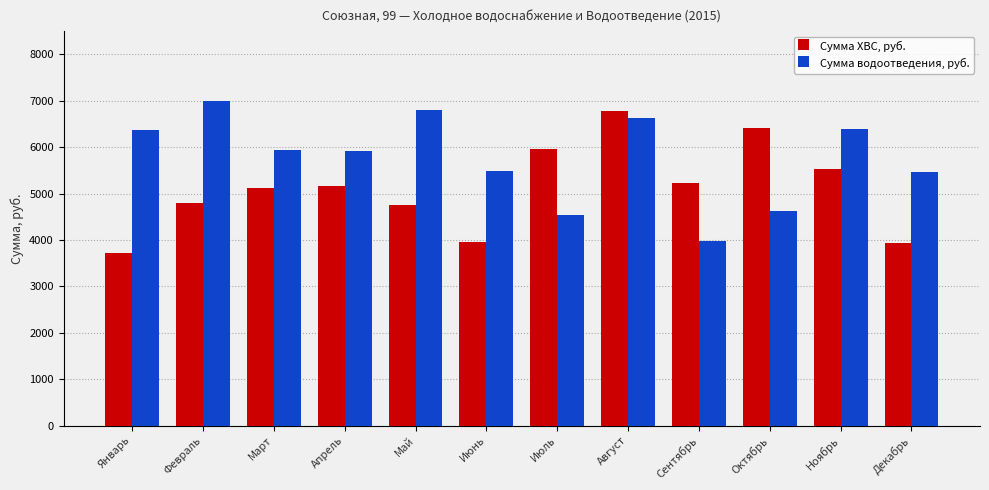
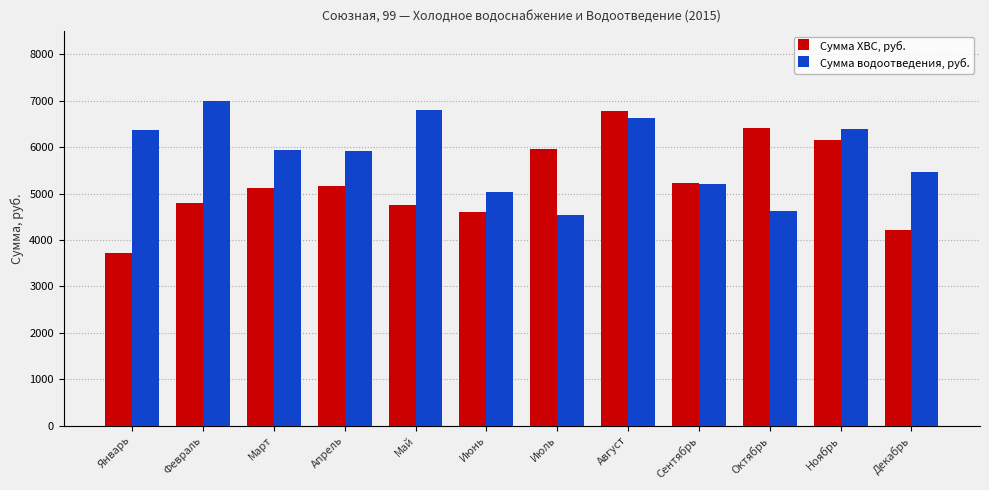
  {
    "Сумма ХВС, руб.": {
      "Январь": 3700,
      "Февраль": 4800,
      "Март": 5100,
      "Апрель": 5200,
      "Май": 4700,
-     "Июнь": 4000,
+     "Июнь": 4600,
      "Июль": 6000,
      "Август": 6800,
      "Сентябрь": 5200,
      "Октябрь": 6400,
-     "Ноябрь": 5500,
-     "Декабрь": 3900
+     "Ноябрь": 6100,
+     "Декабрь": 4200
    },
    "Сумма водоотведения, руб.": {
      "Январь": 6400,
      "Февраль": 7000,
      "Март": 5900,
      "Апрель": 5900,
      "Май": 6800,
-     "Июнь": 5500,
+     "Июнь": 5000,
      "Июль": 4500,
      "Август": 6600,
-     "Сентябрь": 4000,
+     "Сентябрь": 5200,
      "Октябрь": 4600,
      "Ноябрь": 6400,
      "Декабрь": 5500
    }
  }
